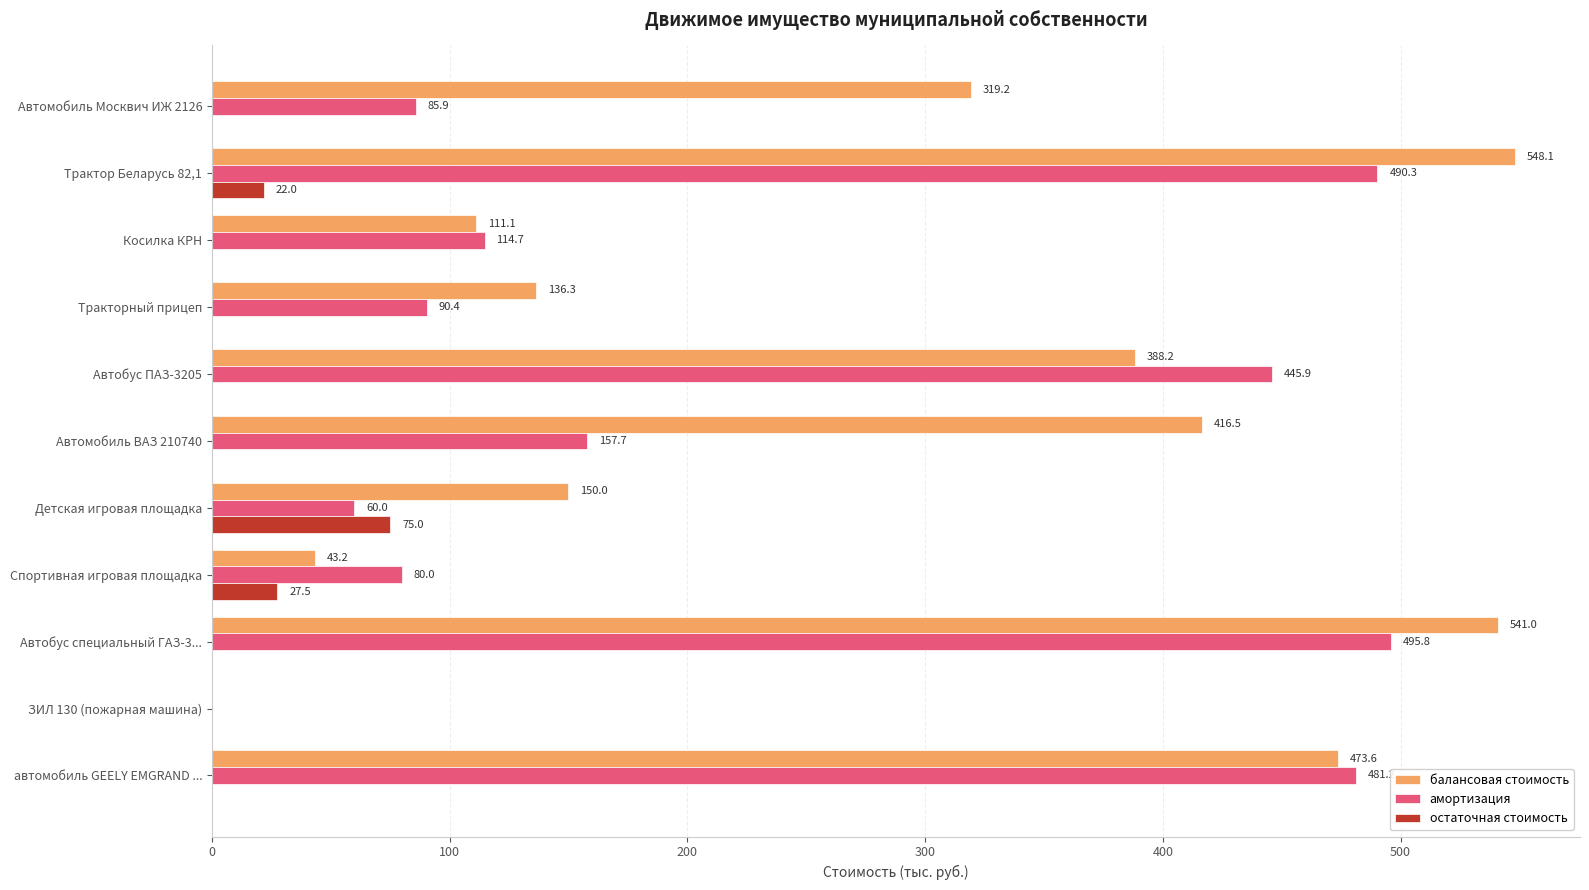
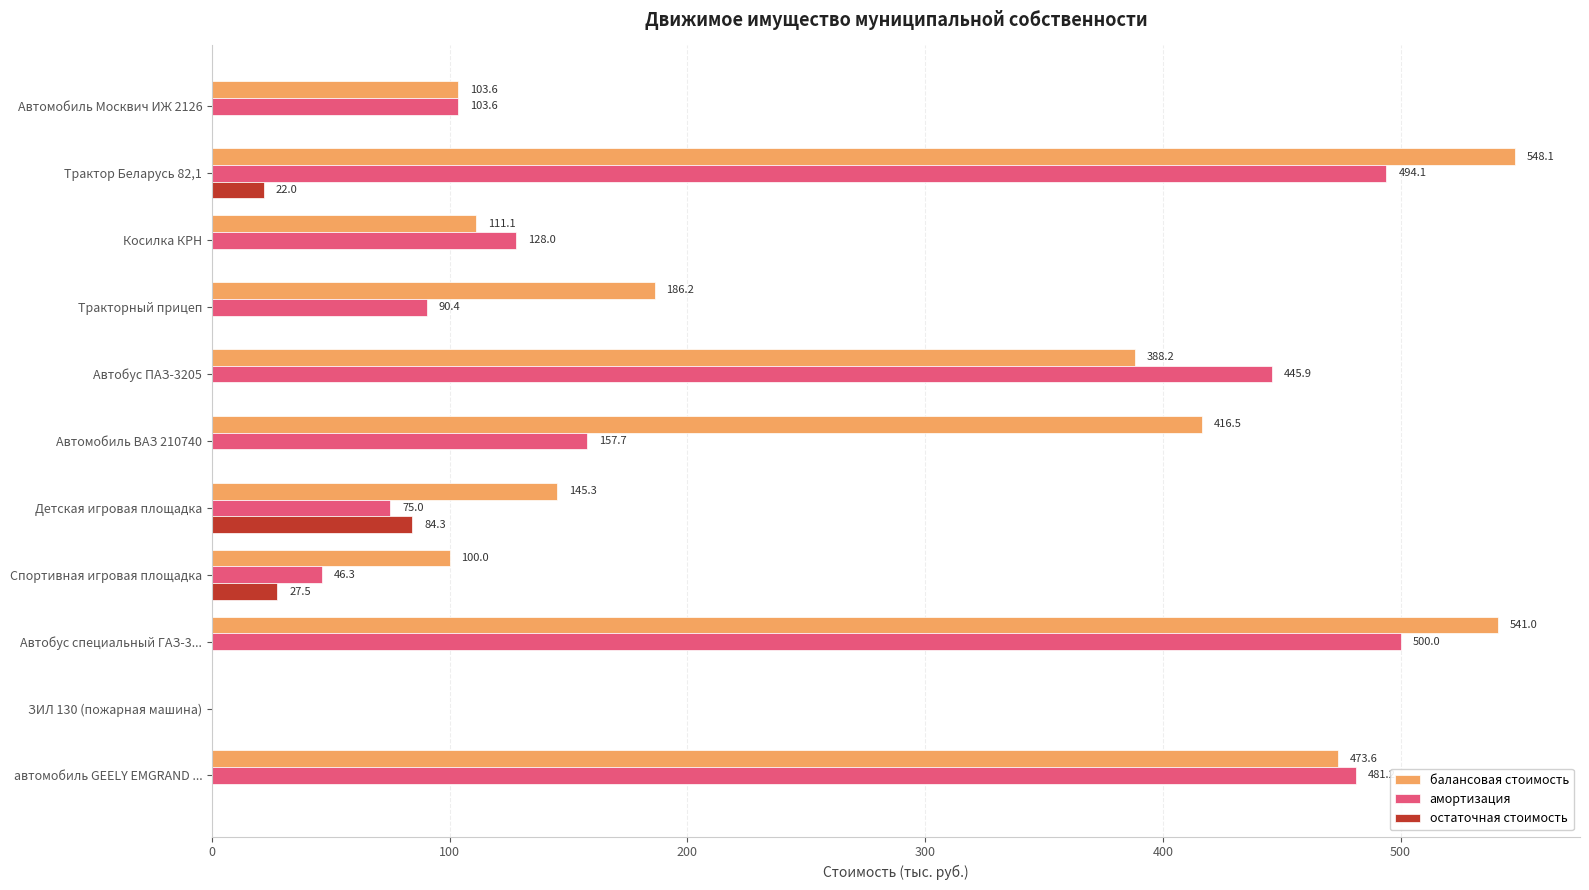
  {
    "балансовая стоимость": {
-     "Автомобиль Москвич ИЖ 2126": 319.2,
+     "Автомобиль Москвич ИЖ 2126": 103.6,
      "Трактор Беларусь 82,1": 548.1,
      "Косилка КРН": 111.1,
-     "Тракторный прицеп": 136.3,
+     "Тракторный прицеп": 186.2,
      "Автобус ПАЗ-3205": 388.2,
      "Автомобиль ВАЗ 210740": 416.5,
-     "Детская игровая площадка": 150.0,
-     "Спортивная игровая площадка": 43.2,
+     "Детская игровая площадка": 145.3,
+     "Спортивная игровая площадка": 100.0,
      "Автобус специальный ГАЗ-3...": 541.0,
      "автомобиль GEELY EMGRAND ...": 473.6
    },
    "амортизация": {
-     "Автомобиль Москвич ИЖ 2126": 85.9,
-     "Трактор Беларусь 82,1": 490.3,
-     "Косилка КРН": 114.7,
+     "Автомобиль Москвич ИЖ 2126": 103.6,
+     "Трактор Беларусь 82,1": 494.1,
+     "Косилка КРН": 128.0,
      "Тракторный прицеп": 90.4,
      "Автобус ПАЗ-3205": 445.9,
      "Автомобиль ВАЗ 210740": 157.7,
-     "Детская игровая площадка": 60.0,
-     "Спортивная игровая площадка": 80.0,
-     "Автобус специальный ГАЗ-3...": 495.8
+     "Детская игровая площадка": 75.0,
+     "Спортивная игровая площадка": 46.3,
+     "Автобус специальный ГАЗ-3...": 500.0
    },
    "остаточная стоимость": {
      "Трактор Беларусь 82,1": 22.0,
-     "Детская игровая площадка": 75.0,
+     "Детская игровая площадка": 84.3,
      "Спортивная игровая площадка": 27.5
    }
  }
